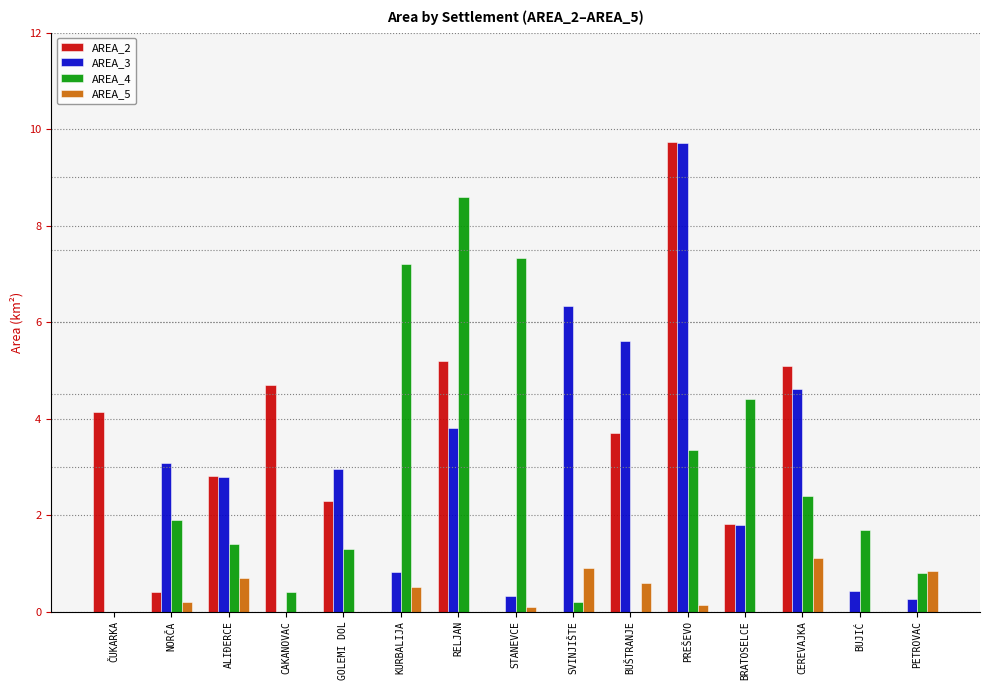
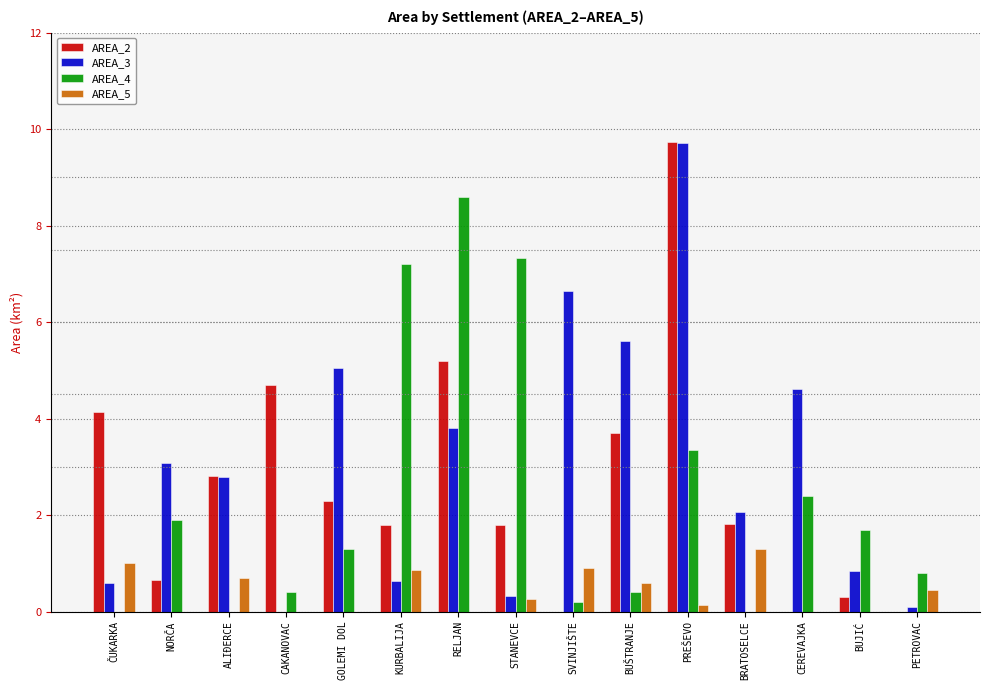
  {
    "AREA_2": {
      "ČUKARKA": 4.1,
-     "NORČA": 0.4,
+     "NORČA": 0.7,
      "ALIĐERCE": 2.8,
      "CAKANOVAC": 4.7,
      "GOLEMI DOL": 2.3,
-     "KURBALIJA": 0.0,
+     "KURBALIJA": 1.8,
      "RELJAN": 5.2,
-     "STANEVCE": 0.0,
+     "STANEVCE": 1.8,
      "SVINJIŠTE": 0.0,
      "BUŠTRANJE": 3.7,
      "PREŠEVO": 9.7,
      "BRATOSELCE": 1.8,
-     "CEREVAJKA": 5.1,
-     "BUJIĆ": 0.0,
+     "CEREVAJKA": 0.0,
+     "BUJIĆ": 0.3,
      "PETROVAC": 0.0
    },
    "AREA_3": {
-     "ČUKARKA": 0.0,
+     "ČUKARKA": 0.6,
      "NORČA": 3.1,
      "ALIĐERCE": 2.8,
      "CAKANOVAC": 0.0,
-     "GOLEMI DOL": 3.0,
-     "KURBALIJA": 0.8,
+     "GOLEMI DOL": 5.1,
+     "KURBALIJA": 0.6,
      "RELJAN": 3.8,
      "STANEVCE": 0.3,
-     "SVINJIŠTE": 6.3,
+     "SVINJIŠTE": 6.6,
      "BUŠTRANJE": 5.6,
      "PREŠEVO": 9.7,
-     "BRATOSELCE": 1.8,
+     "BRATOSELCE": 2.1,
      "CEREVAJKA": 4.6,
-     "BUJIĆ": 0.4,
-     "PETROVAC": 0.3
+     "BUJIĆ": 0.8,
+     "PETROVAC": 0.1
    },
    "AREA_4": {
      "ČUKARKA": 0.0,
      "NORČA": 1.9,
-     "ALIĐERCE": 1.4,
+     "ALIĐERCE": 0.0,
      "CAKANOVAC": 0.4,
      "GOLEMI DOL": 1.3,
      "KURBALIJA": 7.2,
      "RELJAN": 8.6,
      "STANEVCE": 7.3,
      "SVINJIŠTE": 0.2,
-     "BUŠTRANJE": 0.0,
+     "BUŠTRANJE": 0.4,
      "PREŠEVO": 3.3,
-     "BRATOSELCE": 4.4,
+     "BRATOSELCE": 0.0,
      "CEREVAJKA": 2.4,
      "BUJIĆ": 1.7,
      "PETROVAC": 0.8
    },
    "AREA_5": {
-     "ČUKARKA": 0,
-     "NORČA": 0.2,
+     "ČUKARKA": 1,
+     "NORČA": 0.0,
      "ALIĐERCE": 0.7,
      "CAKANOVAC": 0.0,
      "GOLEMI DOL": 0.0,
-     "KURBALIJA": 0.5,
+     "KURBALIJA": 0.9,
      "RELJAN": 0.0,
-     "STANEVCE": 0.1,
+     "STANEVCE": 0.3,
      "SVINJIŠTE": 0.9,
      "BUŠTRANJE": 0.6,
      "PREŠEVO": 0.1,
-     "BRATOSELCE": 0.0,
-     "CEREVAJKA": 1.1,
+     "BRATOSELCE": 1.3,
+     "CEREVAJKA": 0.0,
      "BUJIĆ": 0.0,
-     "PETROVAC": 0.9
+     "PETROVAC": 0.5
    }
  }
